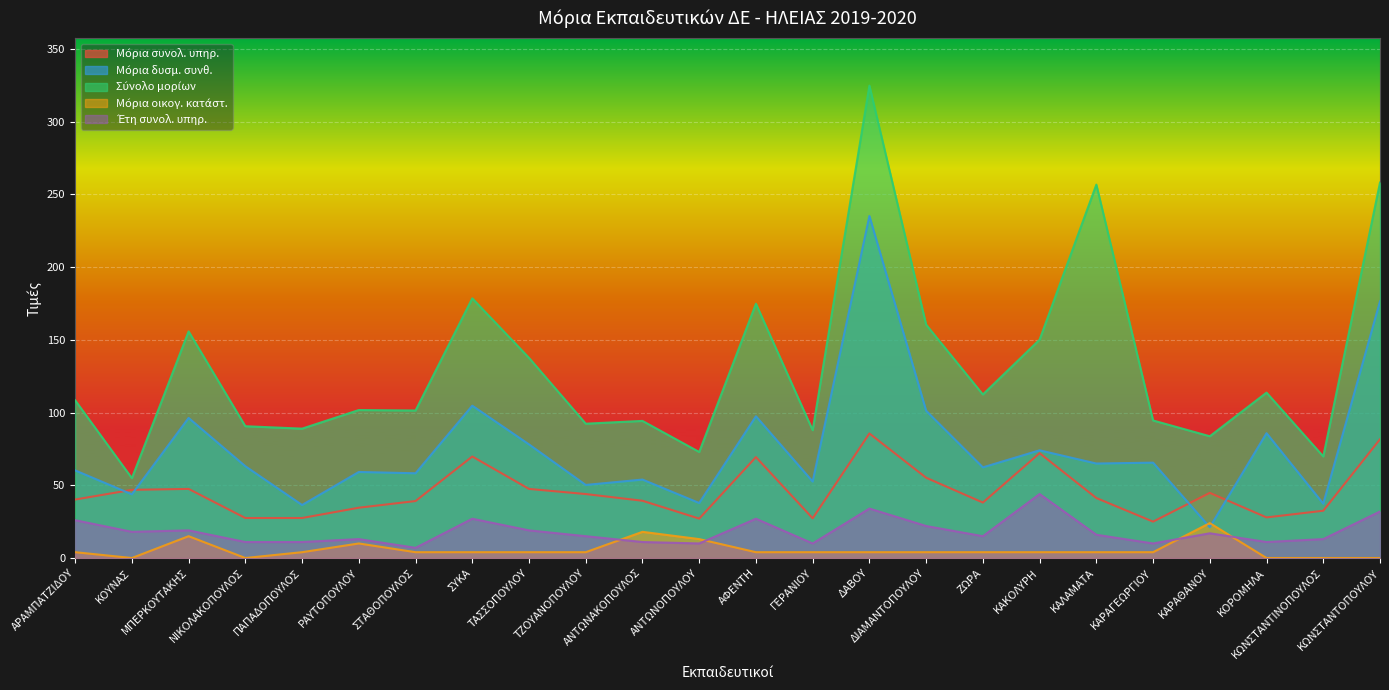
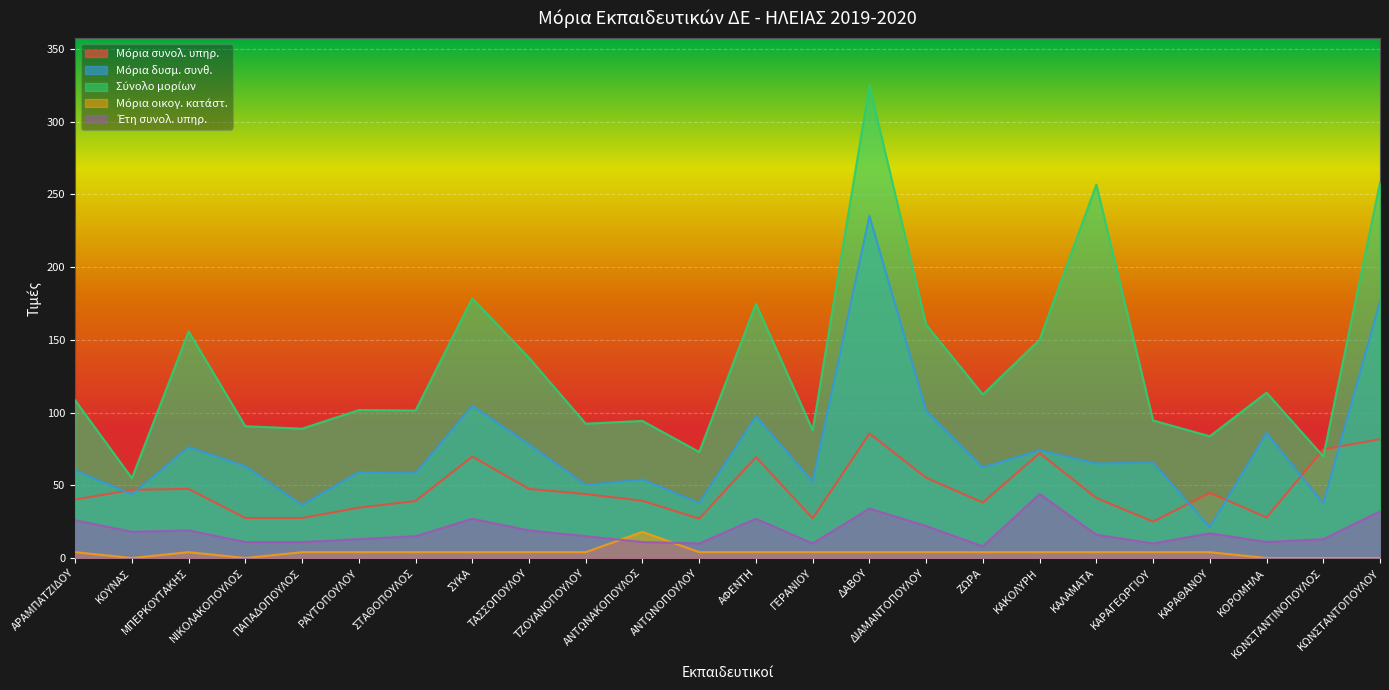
  {
    "Μόρια συνολ. υπηρ.": {
      "ΑΡΑΜΠΑΤΖΙΔΟΥ": 40,
      "ΚΟΥΝΑΣ": 47,
      "ΜΠΕΡΚΟΥΤΑΚΗΣ": 48,
      "ΝΙΚΟΛΑΚΟΠΟΥΛΟΣ": 28,
      "ΠΑΠΑΔΟΠΟΥΛΟΣ": 28,
      "ΡΑΥΤΟΠΟΥΛΟΥ": 35,
      "ΣΤΑΘΟΠΟΥΛΟΣ": 39,
      "ΣΥΚΑ": 70,
      "ΤΑΣΣΟΠΟΥΛΟΥ": 48,
      "ΤΖΟΥΑΝΟΠΟΥΛΟΥ": 44,
      "ΑΝΤΩΝΑΚΟΠΟΥΛΟΣ": 39,
      "ΑΝΤΩΝΟΠΟΥΛΟΥ": 27,
      "ΑΦΕΝΤΗ": 69,
      "ΓΕΡΑΝΙΟΥ": 27,
      "ΔΑΒΟΥ": 86,
      "ΔΙΑΜΑΝΤΟΠΟΥΛΟΥ": 55,
      "ΖΩΡΑ": 38,
      "ΚΑΚΟΛΥΡΗ": 72,
      "ΚΑΛΑΜΑΤΑ": 41,
      "ΚΑΡΑΓΕΩΡΓΙΟΥ": 25,
      "ΚΑΡΑΘΑΝΟΥ": 45,
      "ΚΟΡΟΜΗΛΑ": 28,
-     "ΚΩΝΣΤΑΝΤΙΝΟΠΟΥΛΟΣ": 33,
+     "ΚΩΝΣΤΑΝΤΙΝΟΠΟΥΛΟΣ": 75,
      "ΚΩΝΣΤΑΝΤΟΠΟΥΛΟΥ": 82
    },
    "Μόρια δυσμ. συνθ.": {
      "ΑΡΑΜΠΑΤΖΙΔΟΥ": 60,
      "ΚΟΥΝΑΣ": 44,
-     "ΜΠΕΡΚΟΥΤΑΚΗΣ": 96,
+     "ΜΠΕΡΚΟΥΤΑΚΗΣ": 76,
      "ΝΙΚΟΛΑΚΟΠΟΥΛΟΣ": 63,
      "ΠΑΠΑΔΟΠΟΥΛΟΣ": 36,
      "ΡΑΥΤΟΠΟΥΛΟΥ": 59,
      "ΣΤΑΘΟΠΟΥΛΟΣ": 58,
      "ΣΥΚΑ": 105,
      "ΤΑΣΣΟΠΟΥΛΟΥ": 78,
      "ΤΖΟΥΑΝΟΠΟΥΛΟΥ": 50,
      "ΑΝΤΩΝΑΚΟΠΟΥΛΟΣ": 54,
      "ΑΝΤΩΝΟΠΟΥΛΟΥ": 38,
      "ΑΦΕΝΤΗ": 97,
      "ΓΕΡΑΝΙΟΥ": 53,
      "ΔΑΒΟΥ": 235,
      "ΔΙΑΜΑΝΤΟΠΟΥΛΟΥ": 101,
      "ΖΩΡΑ": 62,
      "ΚΑΚΟΛΥΡΗ": 74,
      "ΚΑΛΑΜΑΤΑ": 65,
      "ΚΑΡΑΓΕΩΡΓΙΟΥ": 66,
      "ΚΑΡΑΘΑΝΟΥ": 21,
      "ΚΟΡΟΜΗΛΑ": 86,
      "ΚΩΝΣΤΑΝΤΙΝΟΠΟΥΛΟΣ": 37,
      "ΚΩΝΣΤΑΝΤΟΠΟΥΛΟΥ": 176
    },
    "Σύνολο μορίων": {
      "ΑΡΑΜΠΑΤΖΙΔΟΥ": 108,
      "ΚΟΥΝΑΣ": 55,
      "ΜΠΕΡΚΟΥΤΑΚΗΣ": 156,
      "ΝΙΚΟΛΑΚΟΠΟΥΛΟΣ": 91,
      "ΠΑΠΑΔΟΠΟΥΛΟΣ": 89,
      "ΡΑΥΤΟΠΟΥΛΟΥ": 102,
      "ΣΤΑΘΟΠΟΥΛΟΣ": 101,
      "ΣΥΚΑ": 179,
      "ΤΑΣΣΟΠΟΥΛΟΥ": 138,
      "ΤΖΟΥΑΝΟΠΟΥΛΟΥ": 92,
      "ΑΝΤΩΝΑΚΟΠΟΥΛΟΣ": 94,
      "ΑΝΤΩΝΟΠΟΥΛΟΥ": 73,
      "ΑΦΕΝΤΗ": 175,
      "ΓΕΡΑΝΙΟΥ": 88,
      "ΔΑΒΟΥ": 325,
      "ΔΙΑΜΑΝΤΟΠΟΥΛΟΥ": 160,
      "ΖΩΡΑ": 112,
      "ΚΑΚΟΛΥΡΗ": 150,
      "ΚΑΛΑΜΑΤΑ": 257,
      "ΚΑΡΑΓΕΩΡΓΙΟΥ": 95,
      "ΚΑΡΑΘΑΝΟΥ": 84,
      "ΚΟΡΟΜΗΛΑ": 114,
      "ΚΩΝΣΤΑΝΤΙΝΟΠΟΥΛΟΣ": 70,
      "ΚΩΝΣΤΑΝΤΟΠΟΥΛΟΥ": 258
    },
    "Μόρια οικογ. κατάστ.": {
      "ΑΡΑΜΠΑΤΖΙΔΟΥ": 4,
      "ΚΟΥΝΑΣ": 0,
-     "ΜΠΕΡΚΟΥΤΑΚΗΣ": 15,
+     "ΜΠΕΡΚΟΥΤΑΚΗΣ": 4,
      "ΝΙΚΟΛΑΚΟΠΟΥΛΟΣ": 0,
      "ΠΑΠΑΔΟΠΟΥΛΟΣ": 4,
-     "ΡΑΥΤΟΠΟΥΛΟΥ": 10,
+     "ΡΑΥΤΟΠΟΥΛΟΥ": 4,
      "ΣΤΑΘΟΠΟΥΛΟΣ": 4,
      "ΣΥΚΑ": 4,
      "ΤΑΣΣΟΠΟΥΛΟΥ": 4,
      "ΤΖΟΥΑΝΟΠΟΥΛΟΥ": 4,
      "ΑΝΤΩΝΑΚΟΠΟΥΛΟΣ": 18,
-     "ΑΝΤΩΝΟΠΟΥΛΟΥ": 13,
+     "ΑΝΤΩΝΟΠΟΥΛΟΥ": 4,
      "ΑΦΕΝΤΗ": 4,
      "ΓΕΡΑΝΙΟΥ": 4,
      "ΔΑΒΟΥ": 4,
      "ΔΙΑΜΑΝΤΟΠΟΥΛΟΥ": 4,
      "ΖΩΡΑ": 4,
      "ΚΑΚΟΛΥΡΗ": 4,
      "ΚΑΛΑΜΑΤΑ": 4,
      "ΚΑΡΑΓΕΩΡΓΙΟΥ": 4,
-     "ΚΑΡΑΘΑΝΟΥ": 24,
+     "ΚΑΡΑΘΑΝΟΥ": 4,
      "ΚΟΡΟΜΗΛΑ": 0,
      "ΚΩΝΣΤΑΝΤΙΝΟΠΟΥΛΟΣ": 0,
      "ΚΩΝΣΤΑΝΤΟΠΟΥΛΟΥ": 0
    },
    "Έτη συνολ. υπηρ.": {
      "ΑΡΑΜΠΑΤΖΙΔΟΥ": 26,
      "ΚΟΥΝΑΣ": 18,
      "ΜΠΕΡΚΟΥΤΑΚΗΣ": 19,
      "ΝΙΚΟΛΑΚΟΠΟΥΛΟΣ": 11,
      "ΠΑΠΑΔΟΠΟΥΛΟΣ": 11,
      "ΡΑΥΤΟΠΟΥΛΟΥ": 13,
-     "ΣΤΑΘΟΠΟΥΛΟΣ": 7,
+     "ΣΤΑΘΟΠΟΥΛΟΣ": 15,
      "ΣΥΚΑ": 27,
      "ΤΑΣΣΟΠΟΥΛΟΥ": 19,
      "ΤΖΟΥΑΝΟΠΟΥΛΟΥ": 15,
      "ΑΝΤΩΝΑΚΟΠΟΥΛΟΣ": 11,
      "ΑΝΤΩΝΟΠΟΥΛΟΥ": 10,
      "ΑΦΕΝΤΗ": 27,
      "ΓΕΡΑΝΙΟΥ": 10,
      "ΔΑΒΟΥ": 34,
      "ΔΙΑΜΑΝΤΟΠΟΥΛΟΥ": 22,
-     "ΖΩΡΑ": 15,
+     "ΖΩΡΑ": 8,
      "ΚΑΚΟΛΥΡΗ": 44,
      "ΚΑΛΑΜΑΤΑ": 16,
      "ΚΑΡΑΓΕΩΡΓΙΟΥ": 10,
      "ΚΑΡΑΘΑΝΟΥ": 17,
      "ΚΟΡΟΜΗΛΑ": 11,
      "ΚΩΝΣΤΑΝΤΙΝΟΠΟΥΛΟΣ": 13,
      "ΚΩΝΣΤΑΝΤΟΠΟΥΛΟΥ": 32
    }
  }
